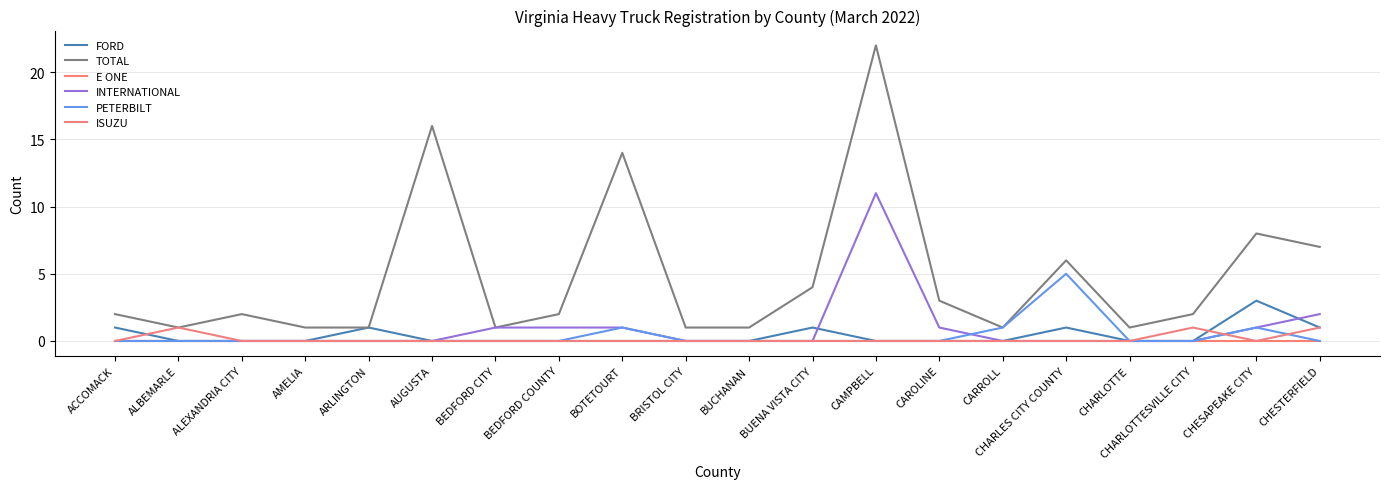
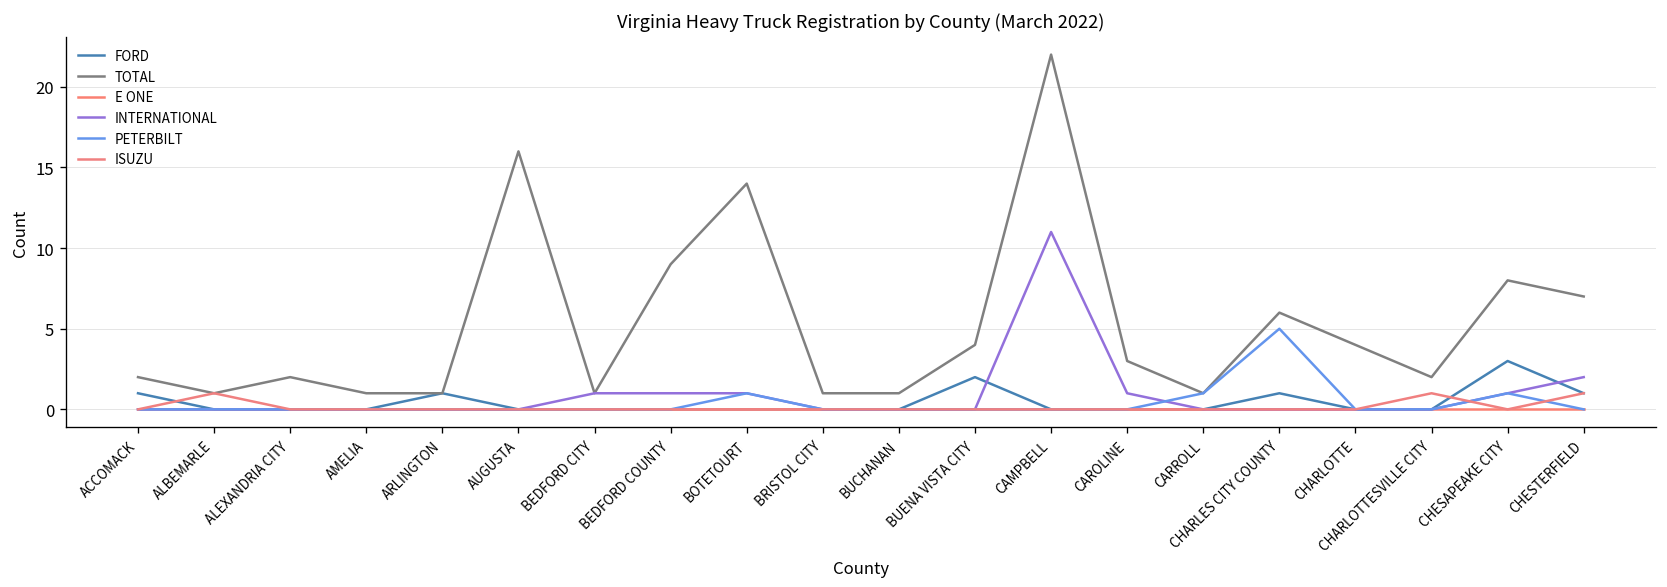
  {
    "FORD": {
      "ACCOMACK": 1,
-     "BUENA VISTA CITY": 1,
+     "BUENA VISTA CITY": 2,
      "CHARLES CITY COUNTY": 1,
      "CHESAPEAKE CITY": 3
    },
    "TOTAL": {
      "ACCOMACK": 2,
      "ALEXANDRIA CITY": 2,
      "AMELIA": 1,
      "AUGUSTA": 16,
-     "BEDFORD COUNTY": 2,
+     "BEDFORD COUNTY": 9,
      "BOTETOURT": 14,
      "BRISTOL CITY": 1,
      "BUCHANAN": 1,
      "BUENA VISTA CITY": 4,
      "CAMPBELL": 22,
      "CAROLINE": 3,
      "CHARLES CITY COUNTY": 6,
-     "CHARLOTTE": 1,
+     "CHARLOTTE": 4,
      "CHARLOTTESVILLE CITY": 2,
      "CHESAPEAKE CITY": 8,
      "CHESTERFIELD": 7
    },
    "INTERNATIONAL": {
      "BEDFORD COUNTY": 1,
      "CAMPBELL": 11,
      "CAROLINE": 1,
      "CHESTERFIELD": 2
    },
    "PETERBILT": {
      "CHARLES CITY COUNTY": 5
    }
  }
